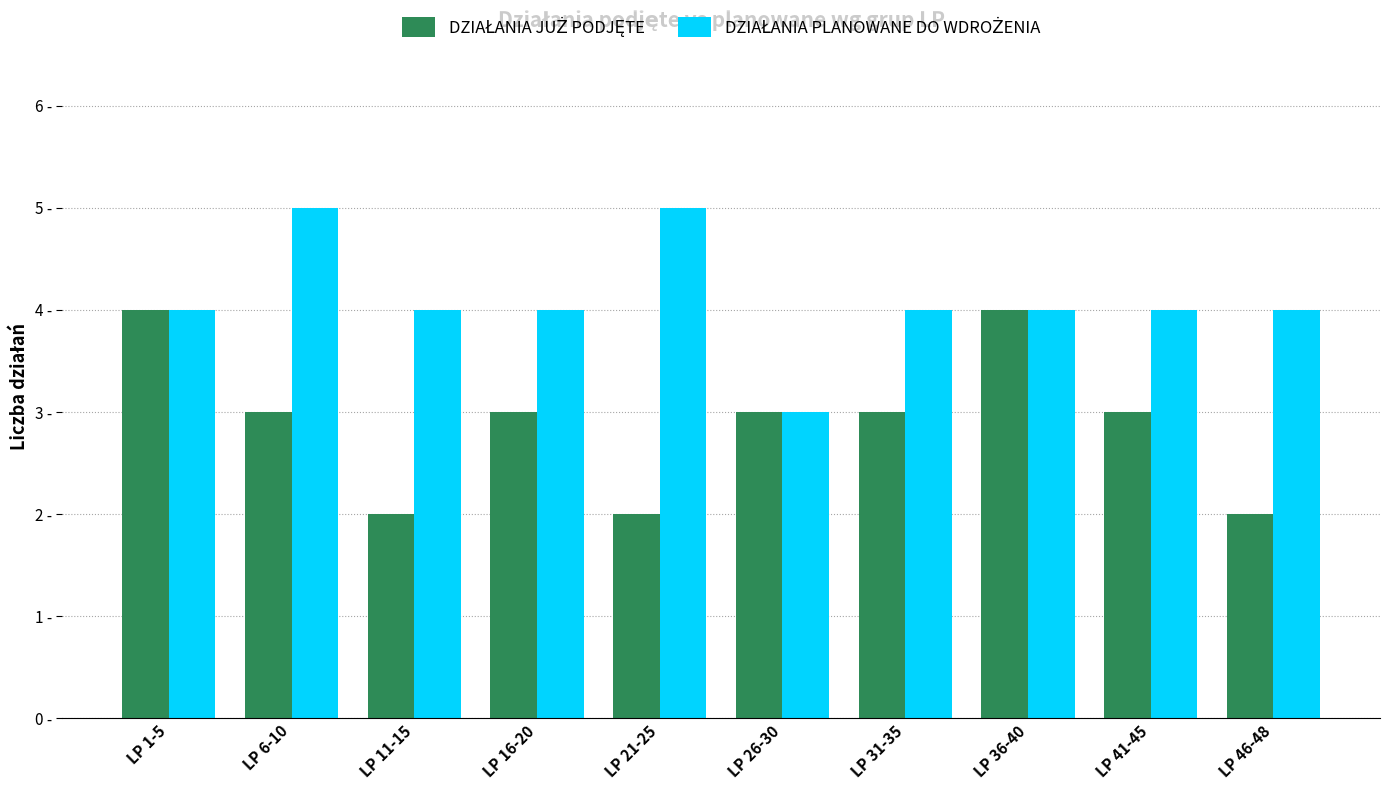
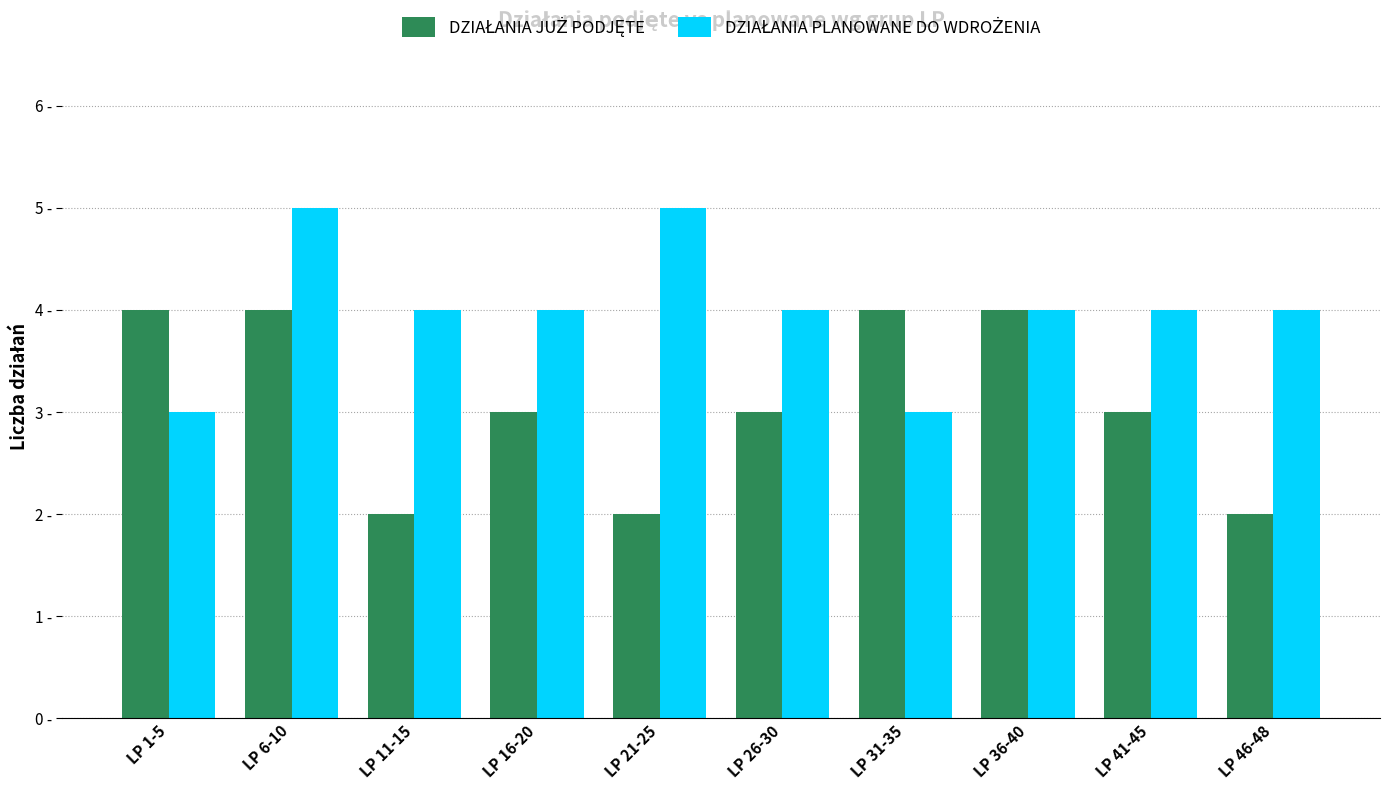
  {
    "DZIAŁANIA JUŻ PODJĘTE": {
      "LP 1-5": "4 -",
-     "LP 6-10": "3 -",
+     "LP 6-10": "4 -",
      "LP 11-15": "2 -",
      "LP 16-20": "3 -",
      "LP 21-25": "2 -",
      "LP 26-30": "3 -",
-     "LP 31-35": "3 -",
+     "LP 31-35": "4 -",
      "LP 36-40": "4 -",
      "LP 41-45": "3 -",
      "LP 46-48": "2 -"
    },
    "DZIAŁANIA PLANOWANE DO WDROŻENIA": {
-     "LP 1-5": "4 -",
+     "LP 1-5": "3 -",
      "LP 6-10": "5 -",
      "LP 11-15": "4 -",
      "LP 16-20": "4 -",
      "LP 21-25": "5 -",
-     "LP 26-30": "3 -",
-     "LP 31-35": "4 -",
+     "LP 26-30": "4 -",
+     "LP 31-35": "3 -",
      "LP 36-40": "4 -",
      "LP 41-45": "4 -",
      "LP 46-48": "4 -"
    }
  }
